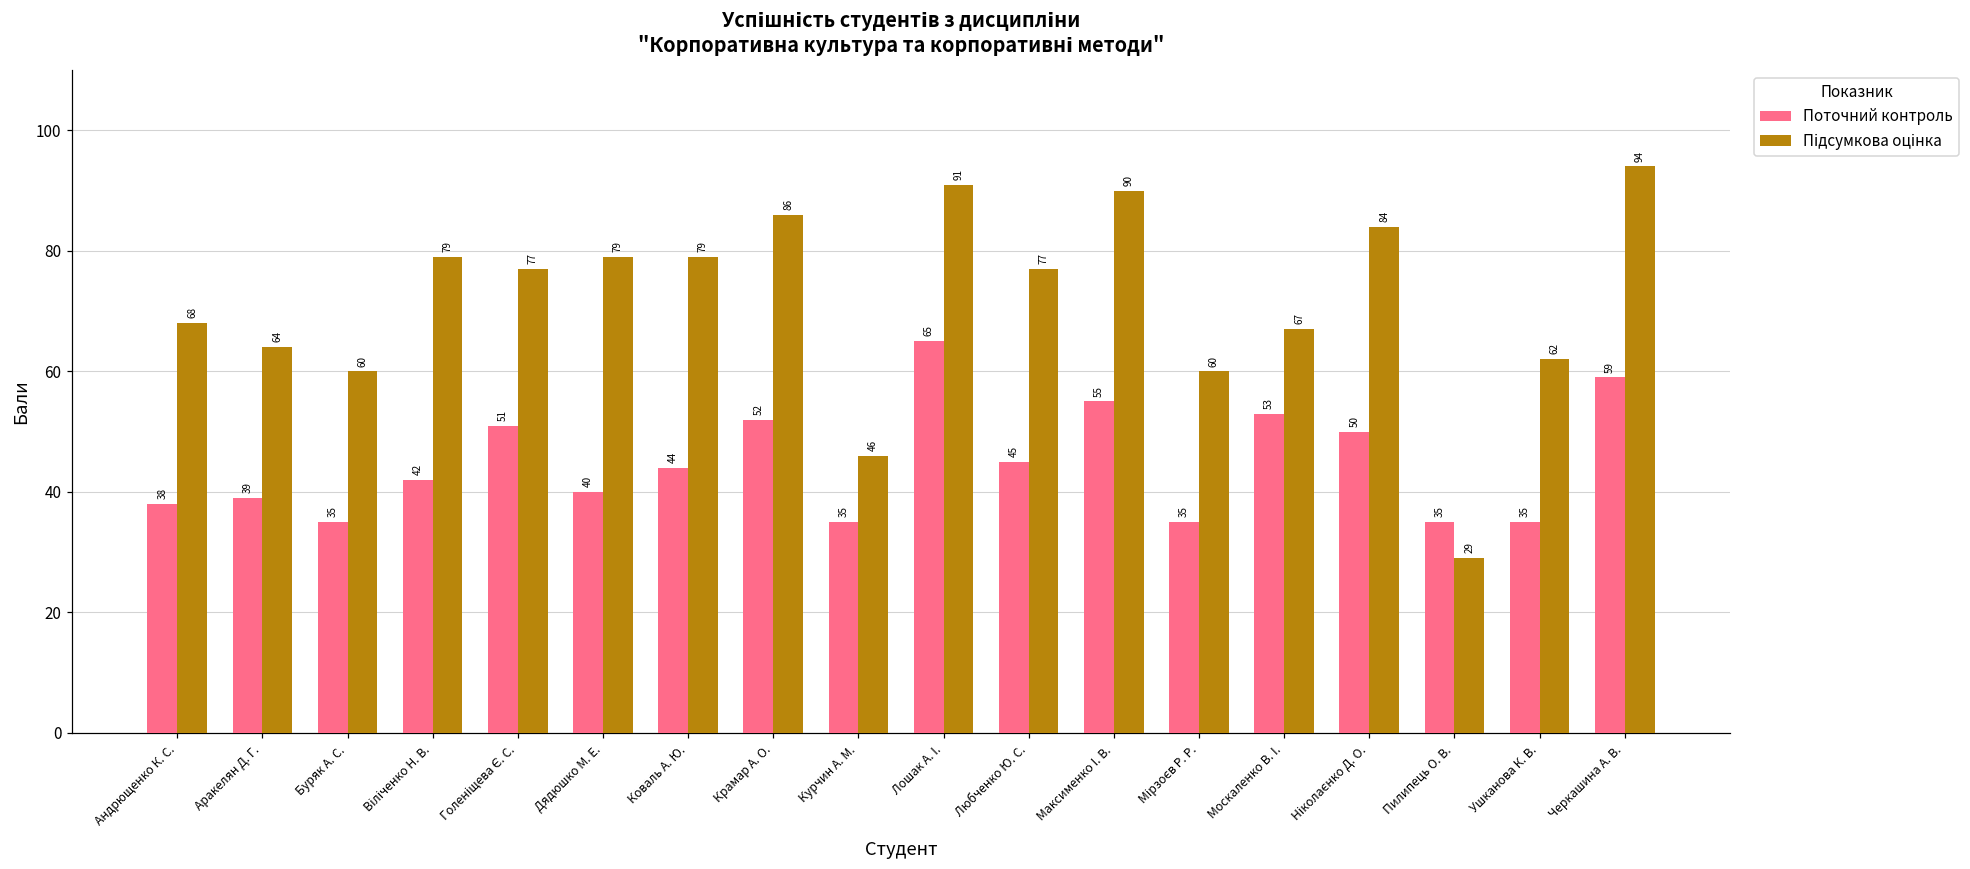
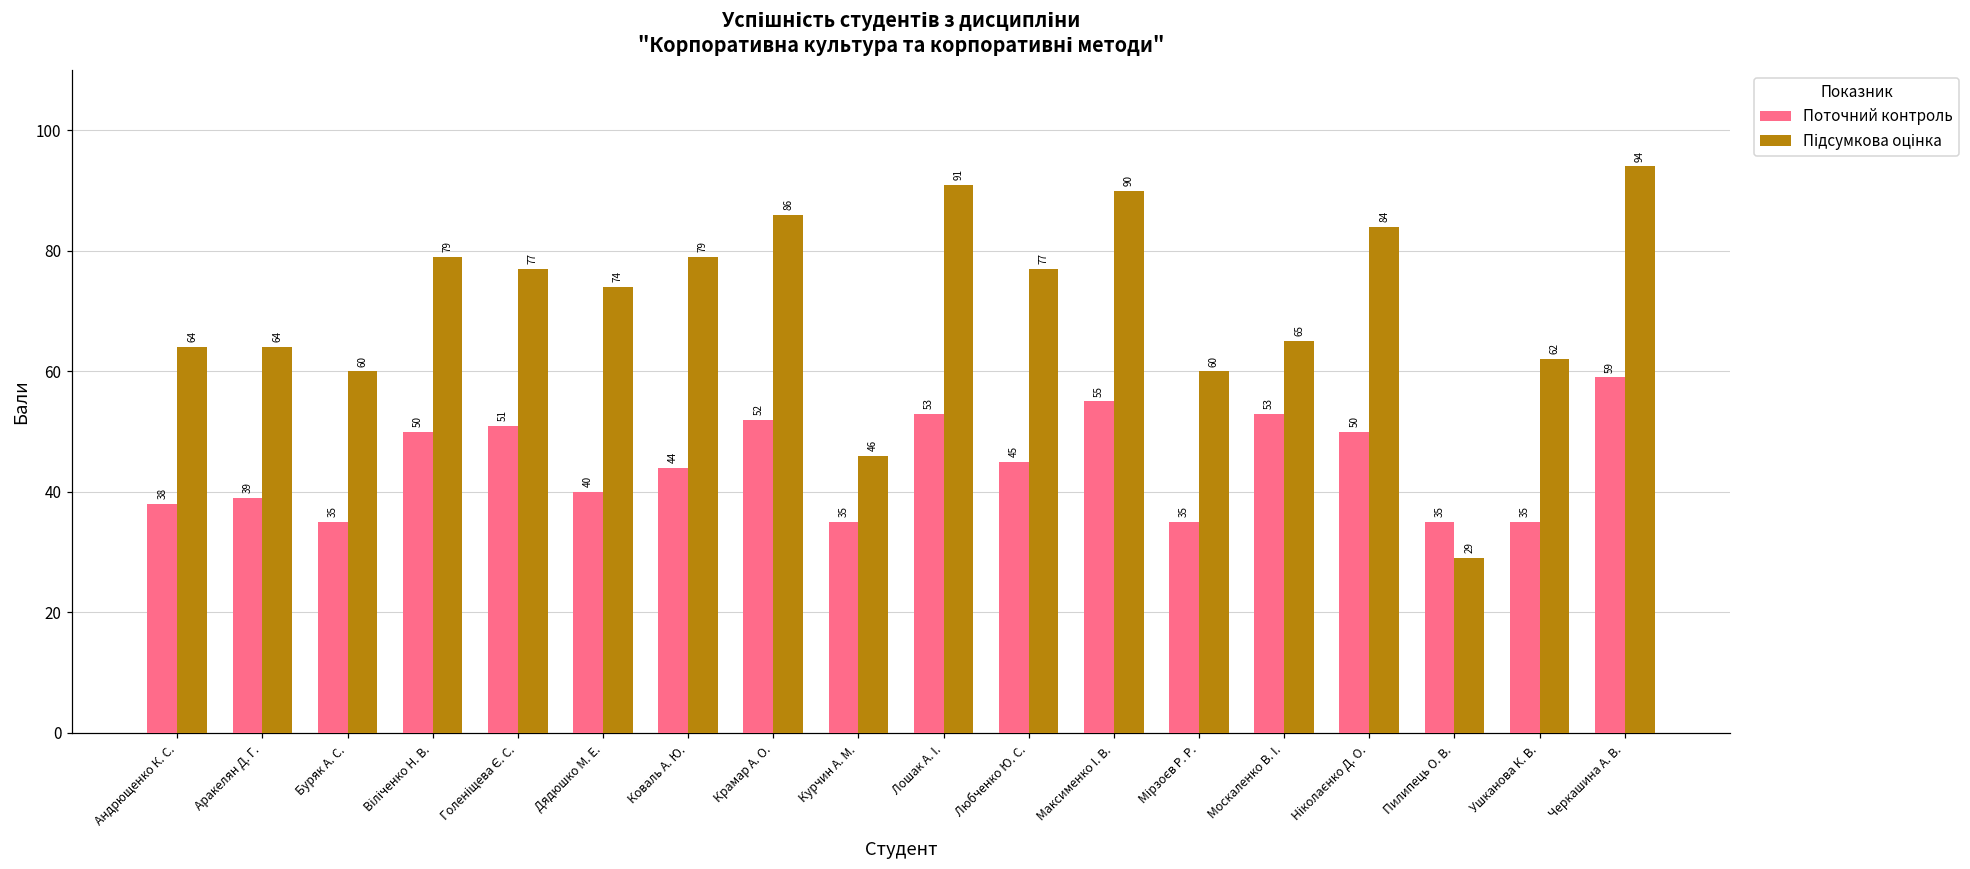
  {
    "Поточний контроль": {
      "Андрющенко К. С.": 38,
      "Аракелян Д. Г.": 39,
      "Буряк А. С.": 35,
-     "Віліченко Н. В.": 42,
+     "Віліченко Н. В.": 50,
      "Голеніщева Є. С.": 51,
      "Дядюшко М. Е.": 40,
      "Коваль А. Ю.": 44,
      "Крамар А. О.": 52,
      "Курчин А. М.": 35,
-     "Лошак А. І.": 65,
+     "Лошак А. І.": 53,
      "Любченко Ю. С.": 45,
      "Максименко І. В.": 55,
      "Мірзоєв Р. Р.": 35,
      "Москаленко В. І.": 53,
      "Ніколаєнко Д. О.": 50,
      "Пилипець О. В.": 35,
      "Ушканова К. В.": 35,
      "Черкашина А. В.": 59
    },
    "Підсумкова оцінка": {
-     "Андрющенко К. С.": 68,
+     "Андрющенко К. С.": 64,
      "Аракелян Д. Г.": 64,
      "Буряк А. С.": 60,
      "Віліченко Н. В.": 79,
      "Голеніщева Є. С.": 77,
-     "Дядюшко М. Е.": 79,
+     "Дядюшко М. Е.": 74,
      "Коваль А. Ю.": 79,
      "Крамар А. О.": 86,
      "Курчин А. М.": 46,
      "Лошак А. І.": 91,
      "Любченко Ю. С.": 77,
      "Максименко І. В.": 90,
      "Мірзоєв Р. Р.": 60,
-     "Москаленко В. І.": 67,
+     "Москаленко В. І.": 65,
      "Ніколаєнко Д. О.": 84,
      "Пилипець О. В.": 29,
      "Ушканова К. В.": 62,
      "Черкашина А. В.": 94
    }
  }
